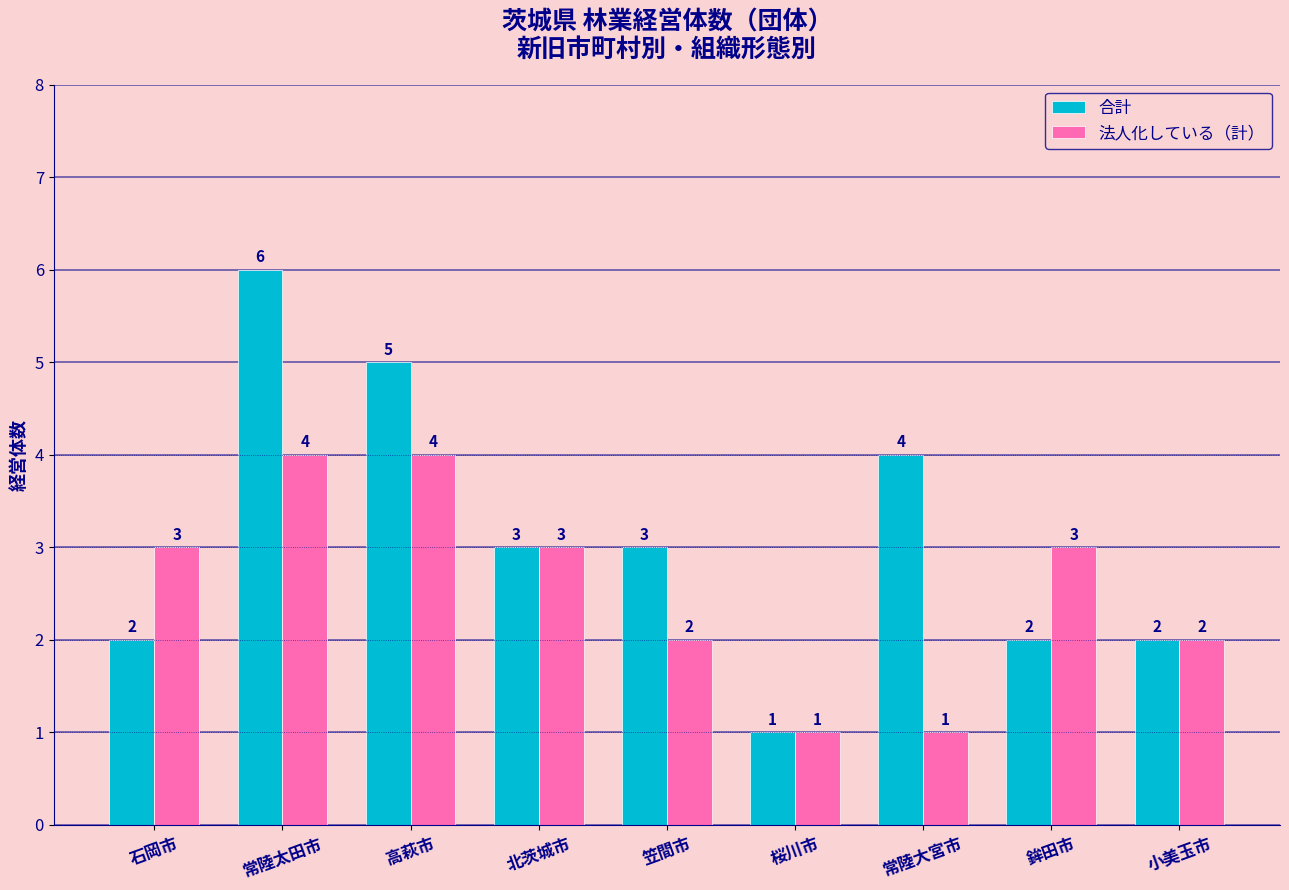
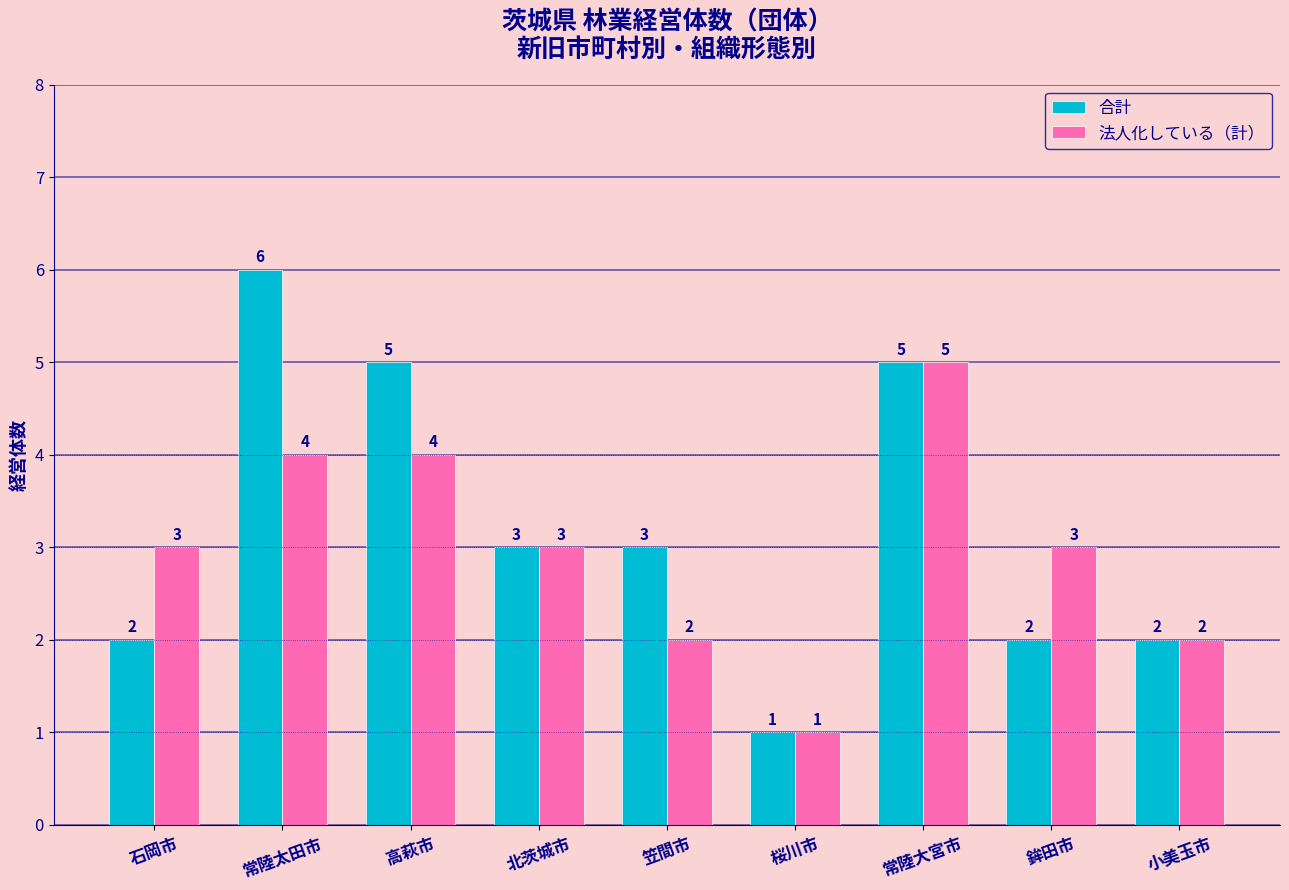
  {
    "合計": {
      "石岡市": 2,
      "常陸太田市": 6,
      "高萩市": 5,
      "北茨城市": 3,
      "笠間市": 3,
      "桜川市": 1,
-     "常陸大宮市": 4,
+     "常陸大宮市": 5,
      "鉾田市": 2,
      "小美玉市": 2
    },
    "法人化している（計）": {
      "石岡市": 3,
      "常陸太田市": 4,
      "高萩市": 4,
      "北茨城市": 3,
      "笠間市": 2,
      "桜川市": 1,
-     "常陸大宮市": 1,
+     "常陸大宮市": 5,
      "鉾田市": 3,
      "小美玉市": 2
    }
  }
